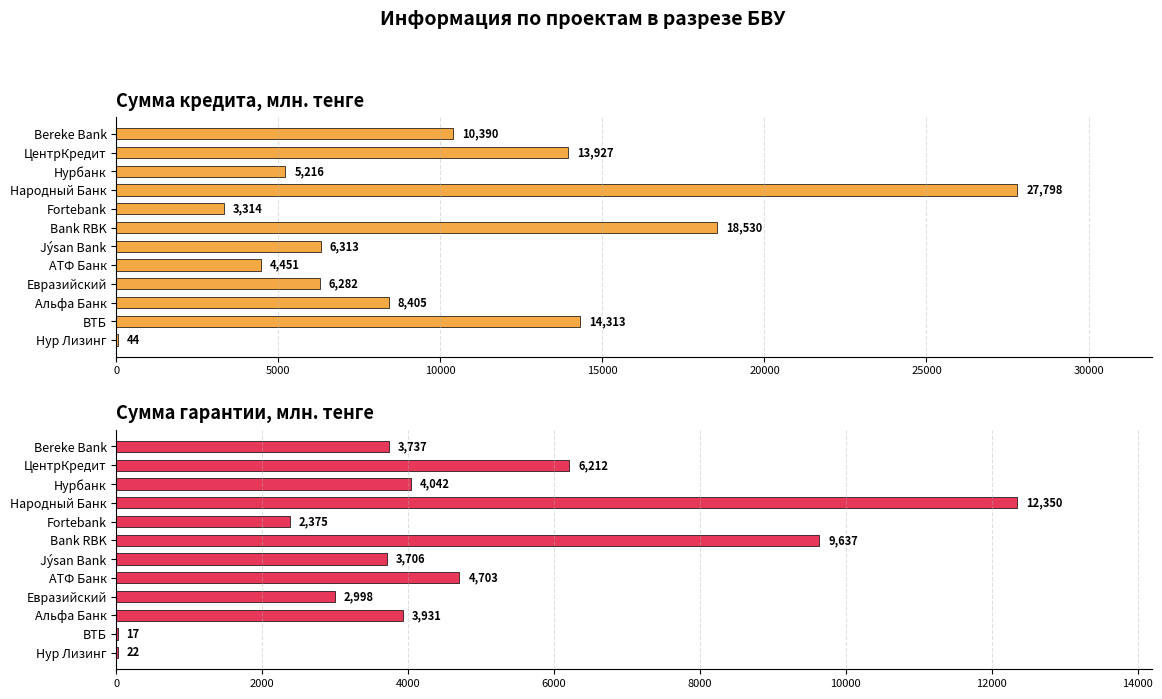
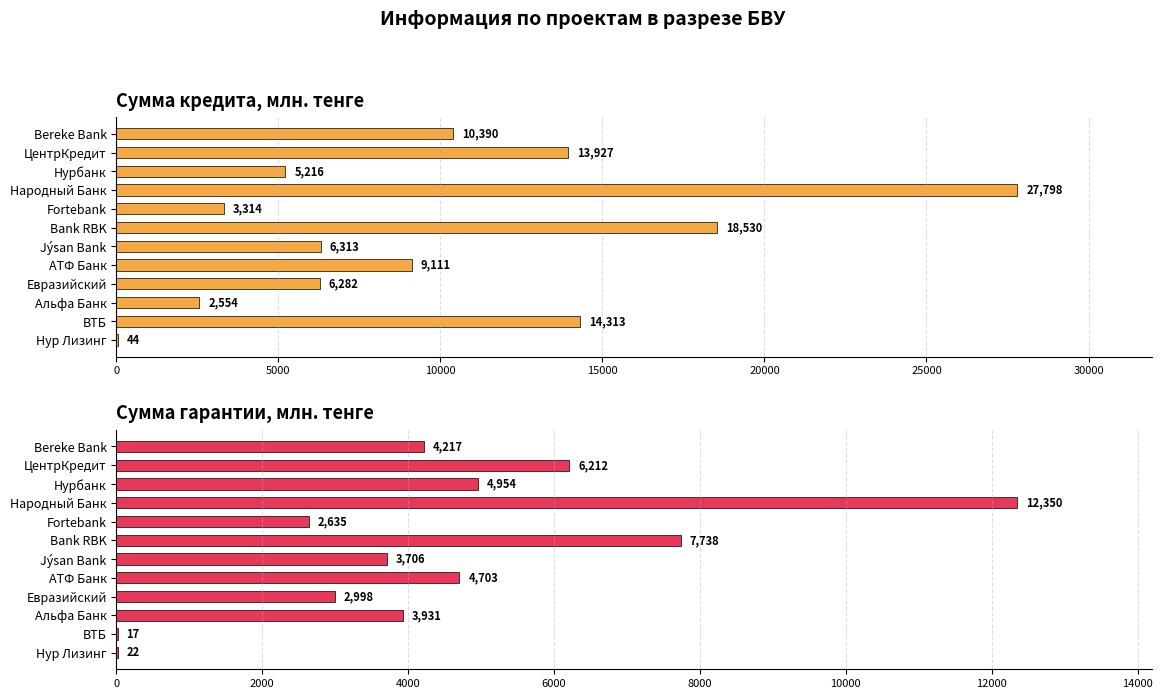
  {
    "Сумма кредита, млн. тенге": {
      "Bereke Bank": "10,390",
      "ЦентрКредит": "13,927",
      "Нурбанк": "5,216",
      "Народный Банк": "27,798",
      "Fortebank": "3,314",
      "Bank RBK": "18,530",
      "Jýsan Bank": "6,313",
-     "АТФ Банк": "4,451",
+     "АТФ Банк": "9,111",
      "Евразийский": "6,282",
-     "Альфа Банк": "8,405",
+     "Альфа Банк": "2,554",
      "ВТБ": "14,313",
      "Нур Лизинг": "44"
    },
    "Сумма гарантии, млн. тенге": {
-     "Bereke Bank": "3,737",
+     "Bereke Bank": "4,217",
      "ЦентрКредит": "6,212",
-     "Нурбанк": "4,042",
+     "Нурбанк": "4,954",
      "Народный Банк": "12,350",
-     "Fortebank": "2,375",
-     "Bank RBK": "9,637",
+     "Fortebank": "2,635",
+     "Bank RBK": "7,738",
      "Jýsan Bank": "3,706",
      "АТФ Банк": "4,703",
      "Евразийский": "2,998",
      "Альфа Банк": "3,931",
      "ВТБ": "17",
      "Нур Лизинг": "22"
    }
  }
